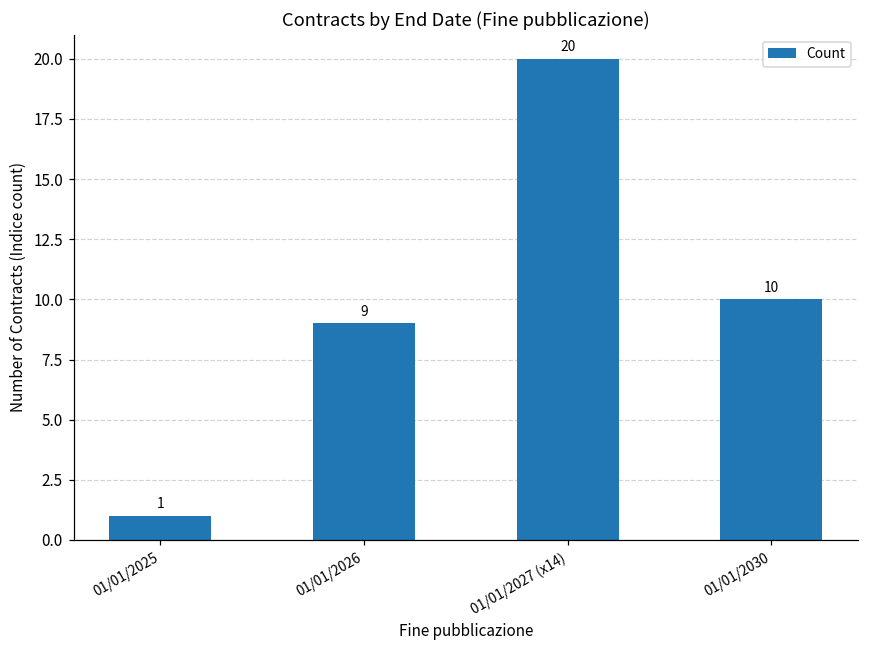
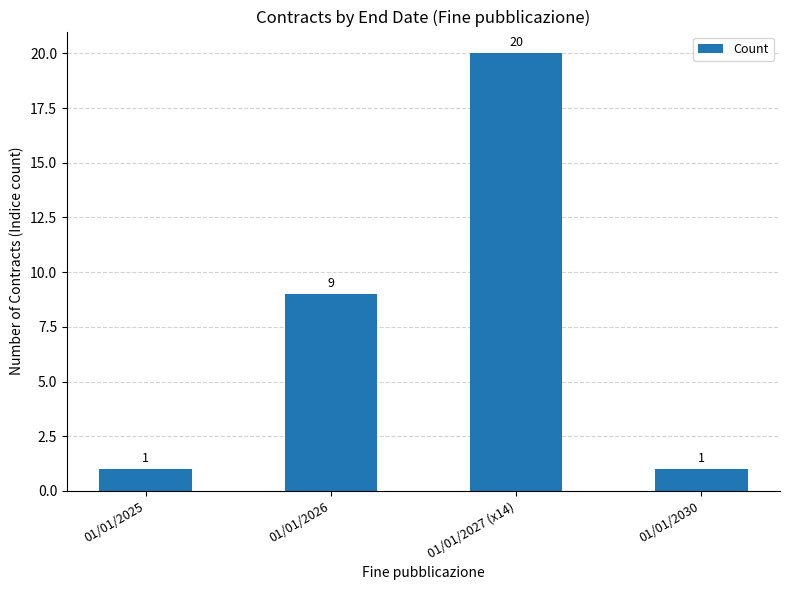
  {
    "01/01/2025": 1,
    "01/01/2026": 9,
    "01/01/2027 (x14)": 20,
-   "01/01/2030": 10
+   "01/01/2030": 1
  }
